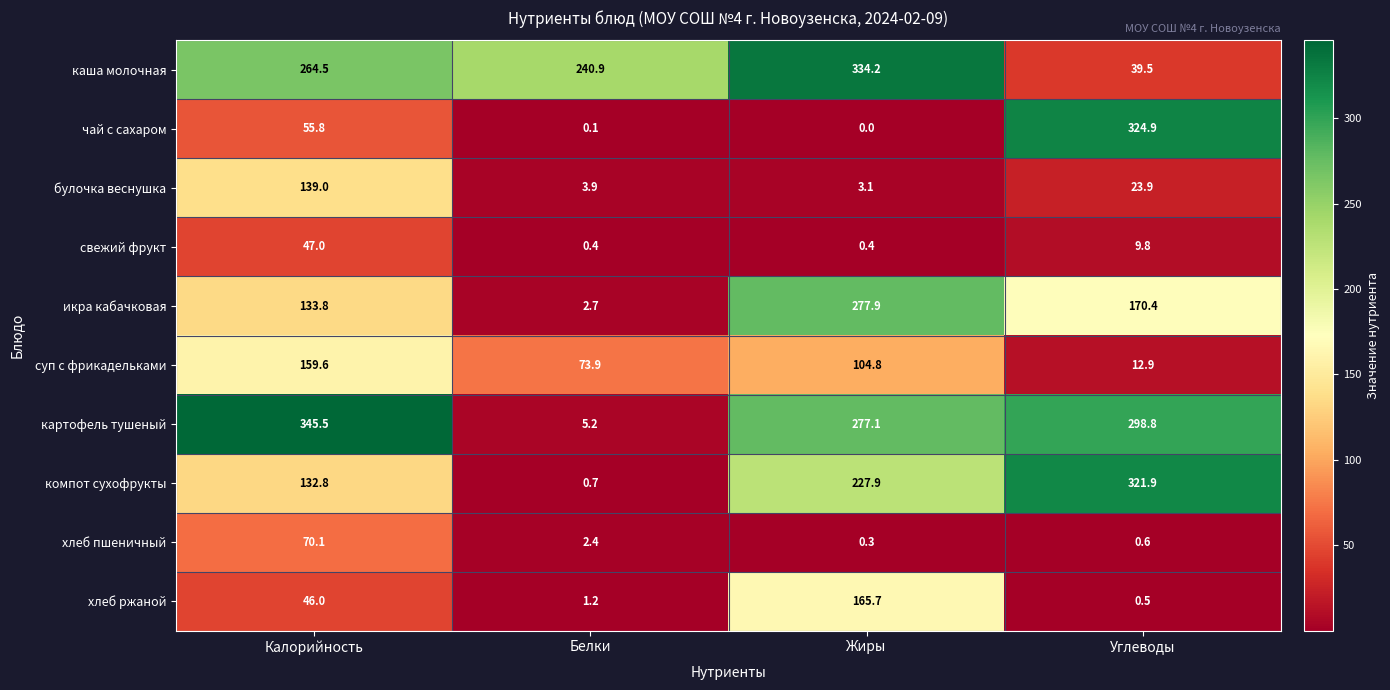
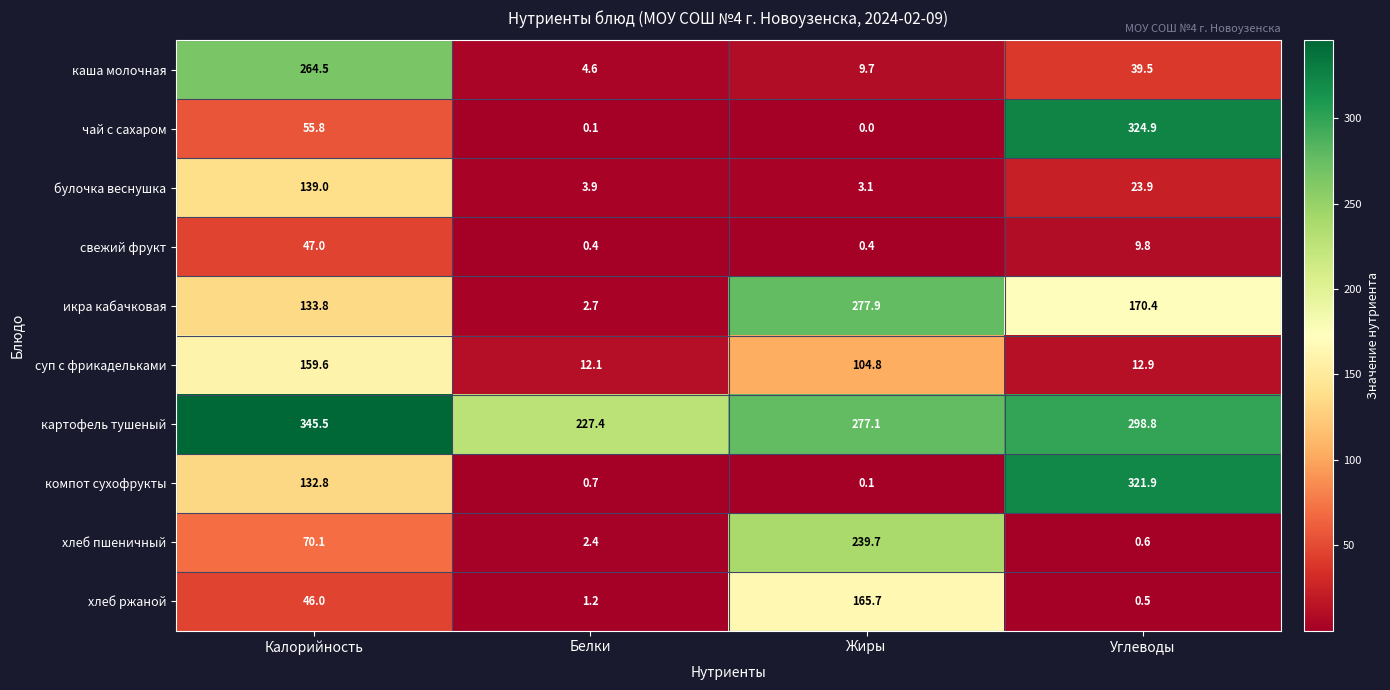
  {
    "каша молочная": {
      "Калорийность": 264.5,
-     "Белки": 240.9,
-     "Жиры": 334.2,
+     "Белки": 4.6,
+     "Жиры": 9.7,
      "Углеводы": 39.5
    },
    "чай с сахаром": {
      "Калорийность": 55.8,
      "Белки": 0.1,
      "Жиры": 0.0,
      "Углеводы": 324.9
    },
    "булочка веснушка": {
      "Калорийность": 139.0,
      "Белки": 3.9,
      "Жиры": 3.1,
      "Углеводы": 23.9
    },
    "свежий фрукт": {
      "Калорийность": 47.0,
      "Белки": 0.4,
      "Жиры": 0.4,
      "Углеводы": 9.8
    },
    "икра кабачковая": {
      "Калорийность": 133.8,
      "Белки": 2.7,
      "Жиры": 277.9,
      "Углеводы": 170.4
    },
    "суп с фрикадельками": {
      "Калорийность": 159.6,
-     "Белки": 73.9,
+     "Белки": 12.1,
      "Жиры": 104.8,
      "Углеводы": 12.9
    },
    "картофель тушеный": {
      "Калорийность": 345.5,
-     "Белки": 5.2,
+     "Белки": 227.4,
      "Жиры": 277.1,
      "Углеводы": 298.8
    },
    "компот сухофрукты": {
      "Калорийность": 132.8,
      "Белки": 0.7,
-     "Жиры": 227.9,
+     "Жиры": 0.1,
      "Углеводы": 321.9
    },
    "хлеб пшеничный": {
      "Калорийность": 70.1,
      "Белки": 2.4,
-     "Жиры": 0.3,
+     "Жиры": 239.7,
      "Углеводы": 0.6
    },
    "хлеб ржаной": {
      "Калорийность": 46.0,
      "Белки": 1.2,
      "Жиры": 165.7,
      "Углеводы": 0.5
    }
  }
